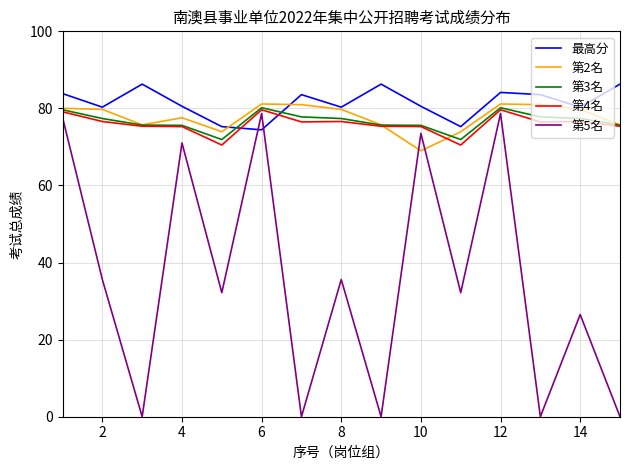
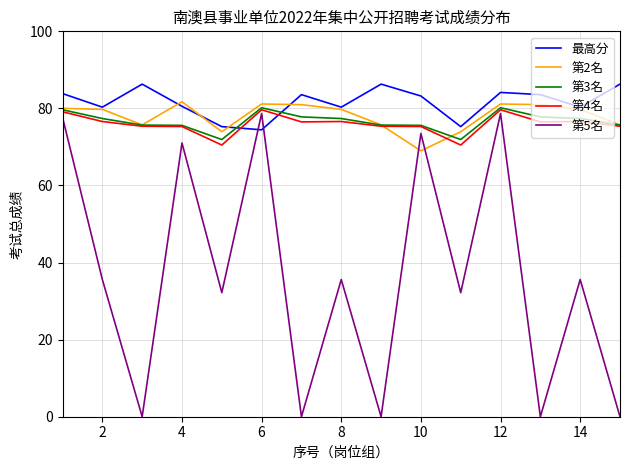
  {
    "最高分": {
      "4": 81,
      "6": 74,
-     "10": 81,
+     "10": 83,
      "12": 84
    },
    "第2名": {
-     "4": 78,
+     "4": 82,
      "6": 81,
      "10": 69,
      "12": 81
    },
    "第3名": {
      "2": 77,
      "8": 77
    },
    "第4名": {
      "2": 77,
      "8": 77
    },
    "第5名": {
      "2": 36,
      "4": 71,
      "6": 79,
      "8": 36,
      "10": 74,
      "12": 79,
-     "14": 27
+     "14": 36
    }
  }
